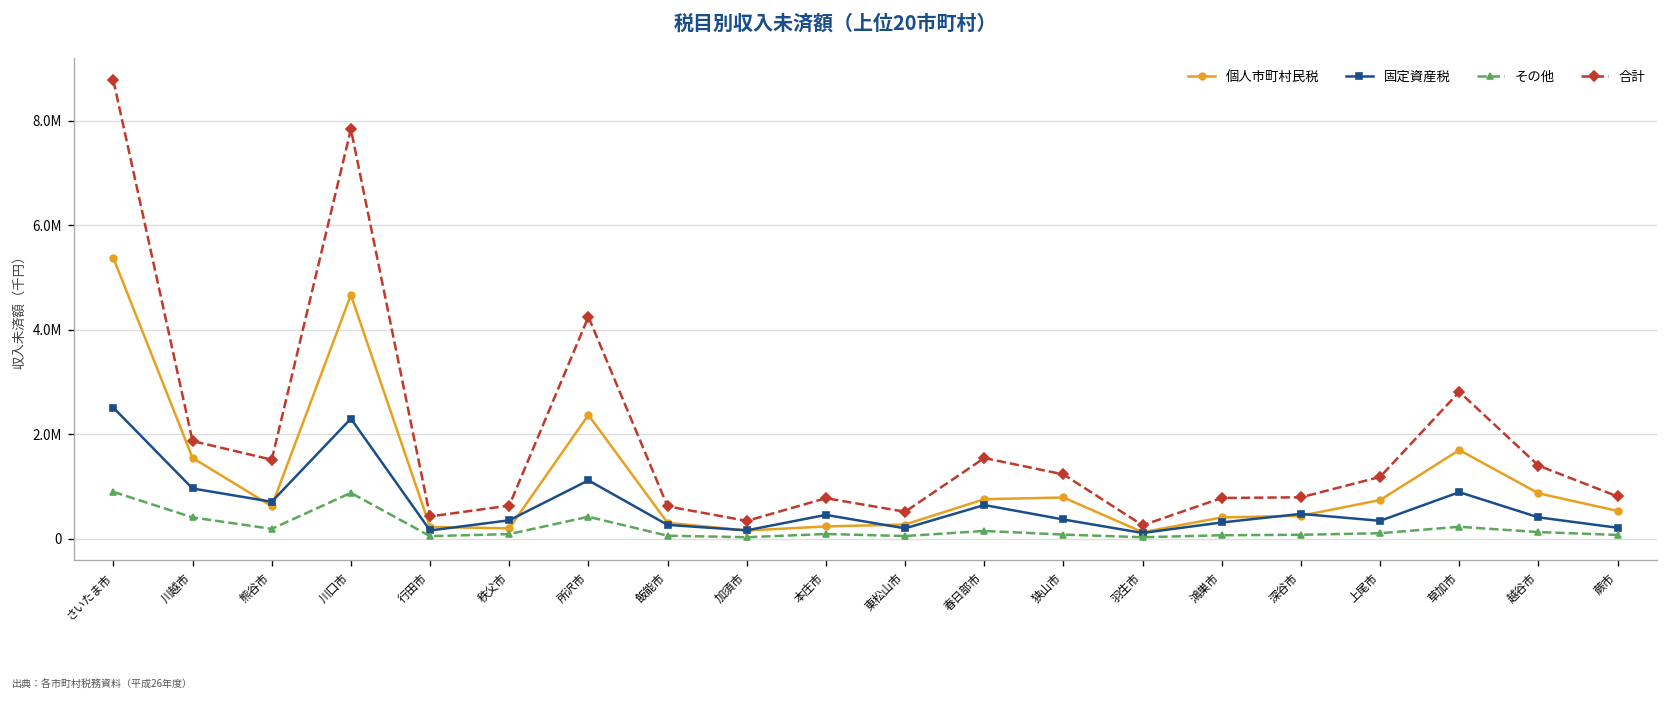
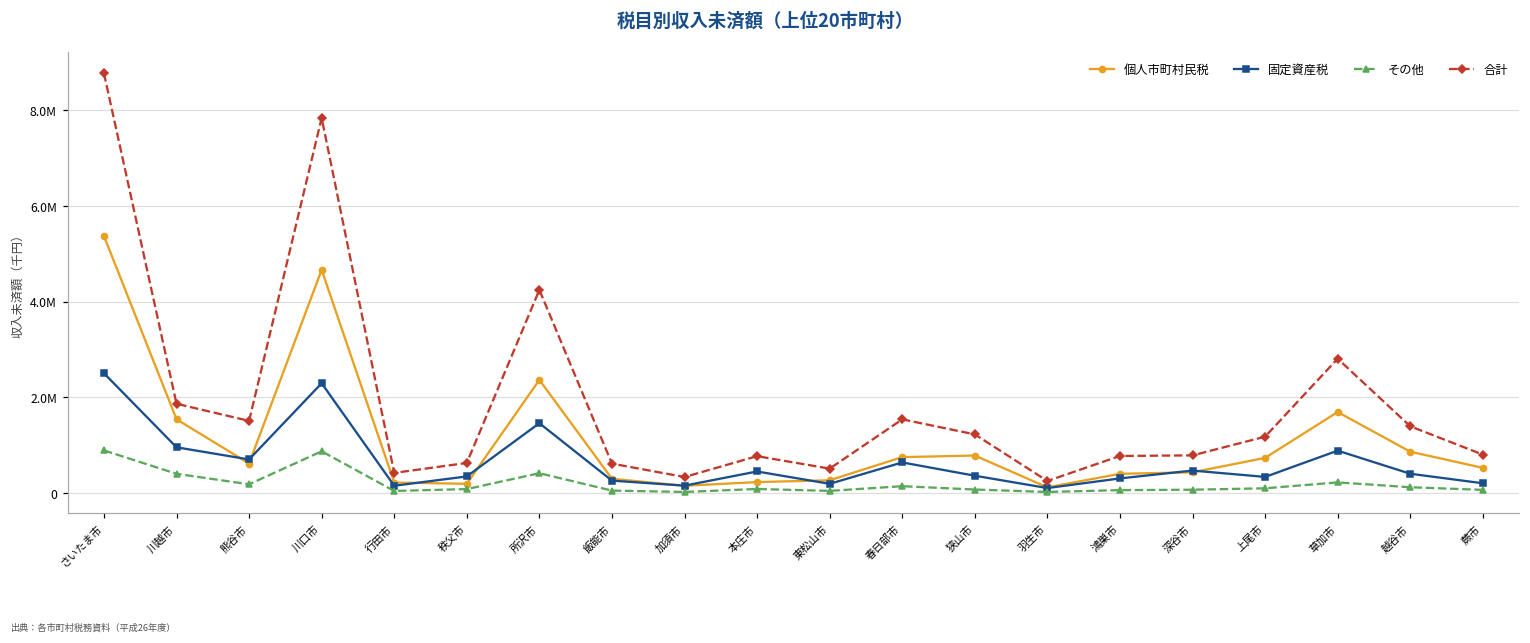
  {
    "個人市町村民税": {
      "さいたま市": 5400000,
      "川越市": 1500000,
      "熊谷市": 600000,
      "川口市": 4700000,
      "行田市": 200000,
      "秩父市": 200000,
      "所沢市": 2400000,
      "本庄市": 200000,
      "東松山市": 300000,
      "春日部市": 800000,
      "狭山市": 800000,
      "鴻巣市": 400000,
      "上尾市": 700000,
      "草加市": 1700000,
      "越谷市": 900000,
      "蕨市": 500000
    },
    "固定資産税": {
      "さいたま市": 2500000,
      "川越市": 1000000,
      "熊谷市": 700000,
      "川口市": 2300000,
      "行田市": 200000,
      "秩父市": 400000,
-     "所沢市": 1100000,
+     "所沢市": 1500000,
      "本庄市": 500000,
      "東松山市": 200000,
      "春日部市": 600000,
      "狭山市": 400000,
      "鴻巣市": 300000,
      "上尾市": 300000,
      "草加市": 900000,
      "越谷市": 400000,
      "蕨市": 200000
    },
    "その他": {
      "さいたま市": 900000,
      "川越市": 400000,
      "熊谷市": 200000,
      "川口市": 900000,
      "行田市": 0,
      "秩父市": 100000,
      "所沢市": 400000,
      "飯能市": 100000,
      "加須市": 0,
      "本庄市": 100000,
      "東松山市": 0,
      "春日部市": 100000,
      "狭山市": 100000,
      "羽生市": 0,
      "鴻巣市": 100000,
      "深谷市": 100000,
      "上尾市": 100000,
      "草加市": 200000,
      "越谷市": 100000,
      "蕨市": 100000
    },
    "合計": {
      "さいたま市": 8800000,
      "川越市": 1900000,
      "熊谷市": 1500000,
      "川口市": 7800000,
      "行田市": 400000,
      "秩父市": 600000,
      "所沢市": 4200000,
      "飯能市": 600000,
      "加須市": 300000,
      "本庄市": 800000,
      "東松山市": 500000,
      "春日部市": 1500000,
      "狭山市": 1200000,
      "羽生市": 300000,
      "鴻巣市": 800000,
      "深谷市": 800000,
      "上尾市": 1200000,
      "草加市": 2800000,
      "越谷市": 1400000,
      "蕨市": 800000
    }
  }
